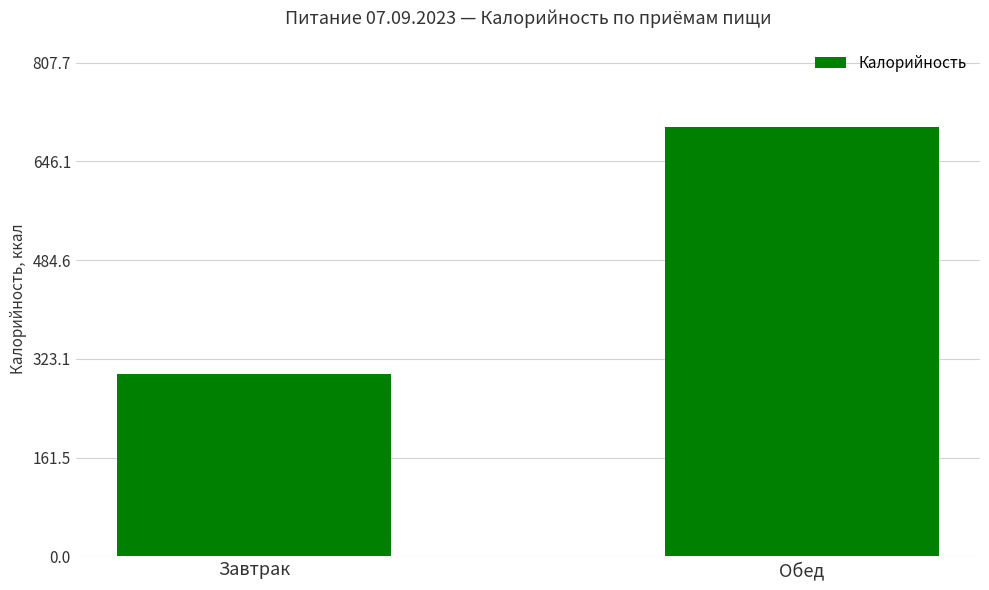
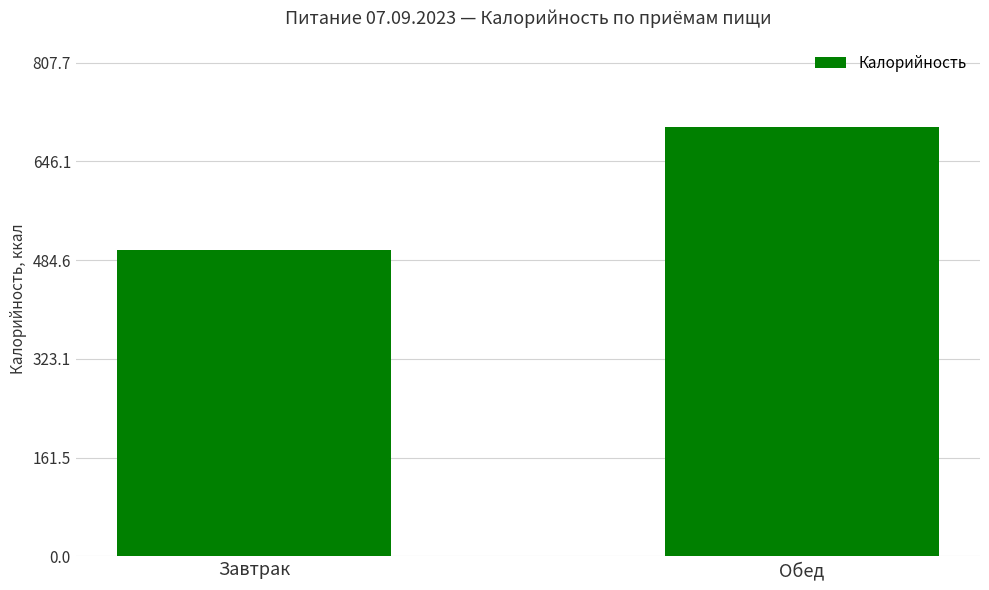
  {
-   "Завтрак": 300,
+   "Завтрак": 500,
    "Обед": 700
  }
